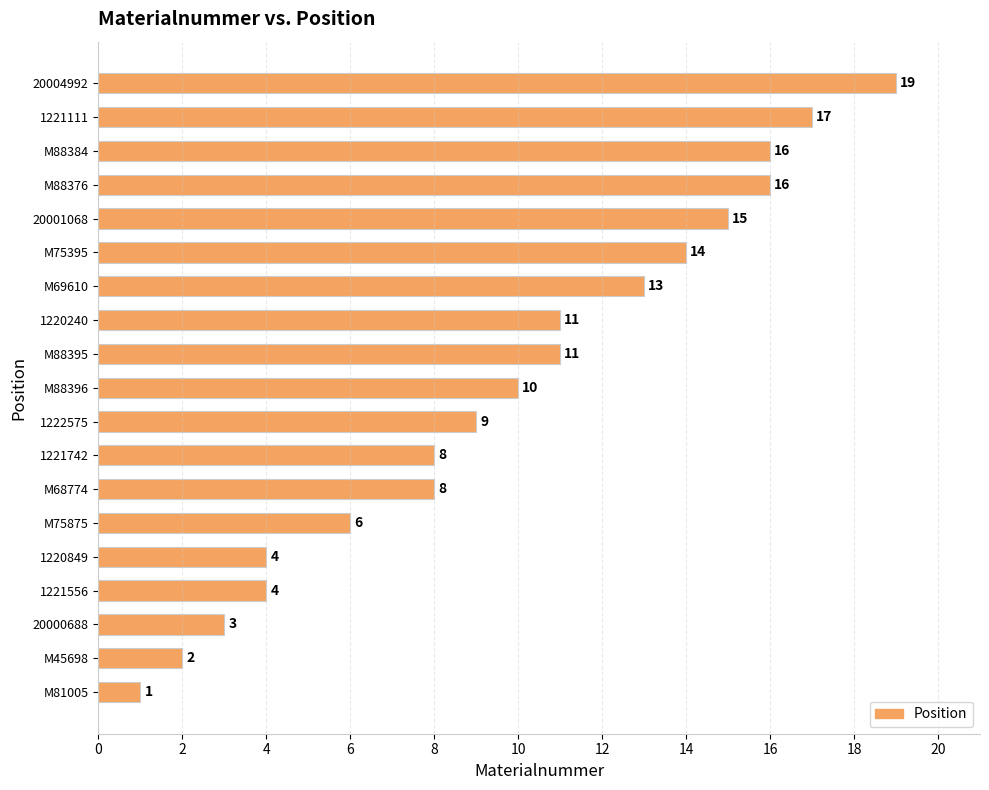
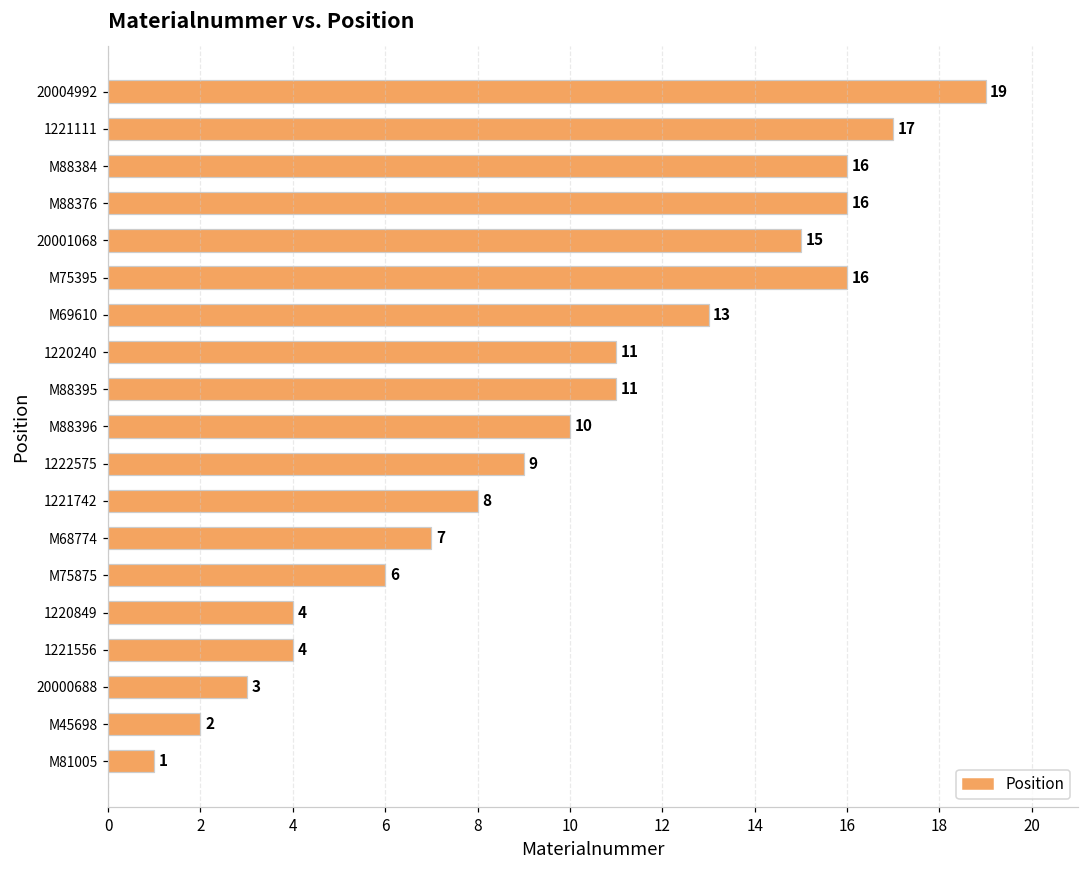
  {
    "20004992": 19,
    "1221111": 17,
    "M88384": 16,
    "M88376": 16,
    "20001068": 15,
-   "M75395": 14,
+   "M75395": 16,
    "M69610": 13,
    "1220240": 11,
    "M88395": 11,
    "M88396": 10,
    "1222575": 9,
    "1221742": 8,
-   "M68774": 8,
+   "M68774": 7,
    "M75875": 6,
    "1220849": 4,
    "1221556": 4,
    "20000688": 3,
    "M45698": 2,
    "M81005": 1
  }
